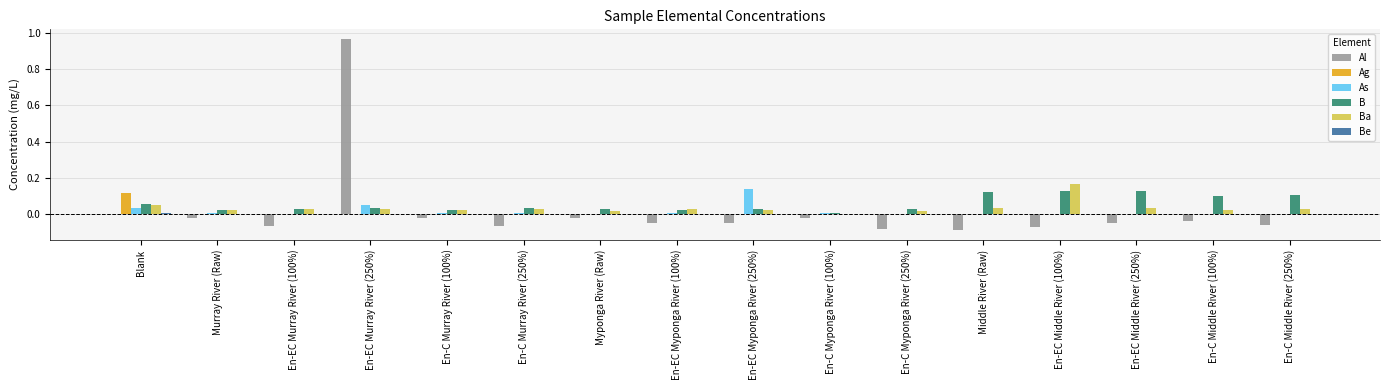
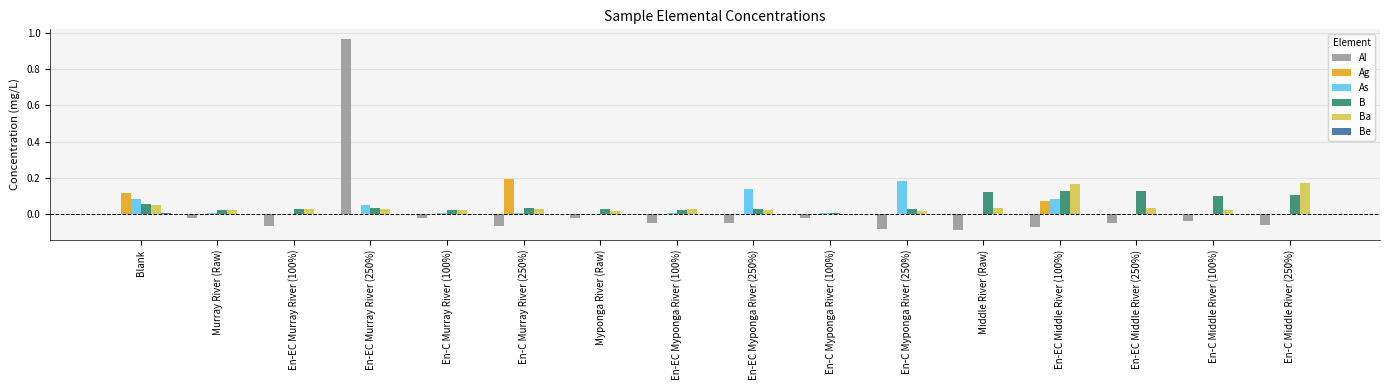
  {
    "Al": {
      "Murray River (Raw)": -0.02,
      "En-EC Murray River (100%)": -0.07,
      "En-EC Murray River (250%)": 0.97,
      "En-C Murray River (100%)": -0.02,
      "En-C Murray River (250%)": -0.07,
      "Myponga River (Raw)": -0.02,
      "En-EC Myponga River (100%)": -0.05,
      "En-EC Myponga River (250%)": -0.05,
      "En-C Myponga River (100%)": -0.02,
      "En-C Myponga River (250%)": -0.08,
      "Middle River (Raw)": -0.09,
      "En-EC Middle River (100%)": -0.07,
      "En-EC Middle River (250%)": -0.05,
      "En-C Middle River (100%)": -0.04,
      "En-C Middle River (250%)": -0.06
    },
    "Ag": {
      "Blank": 0.12,
-     "En-C Murray River (250%)": 0.00,
-     "En-EC Middle River (100%)": 0.00
+     "En-C Murray River (250%)": 0.19,
+     "En-EC Middle River (100%)": 0.07
    },
    "As": {
-     "Blank": 0.03,
+     "Blank": 0.09,
      "En-EC Murray River (250%)": 0.05,
      "En-EC Myponga River (250%)": 0.14,
-     "En-C Myponga River (250%)": 0.00,
-     "En-EC Middle River (100%)": 0.00
+     "En-C Myponga River (250%)": 0.18,
+     "En-EC Middle River (100%)": 0.08
    },
    "Ba": {
      "Blank": 0.05,
      "Murray River (Raw)": 0.02,
      "En-EC Murray River (100%)": 0.03,
      "En-EC Murray River (250%)": 0.03,
      "En-C Murray River (100%)": 0.02,
      "En-C Murray River (250%)": 0.03,
      "Myponga River (Raw)": 0.02,
      "En-EC Myponga River (100%)": 0.03,
      "En-EC Myponga River (250%)": 0.02,
      "En-C Myponga River (250%)": 0.02,
      "Middle River (Raw)": 0.03,
      "En-EC Middle River (100%)": 0.17,
      "En-EC Middle River (250%)": 0.03,
      "En-C Middle River (100%)": 0.02,
-     "En-C Middle River (250%)": 0.03
+     "En-C Middle River (250%)": 0.17
    }
  }
